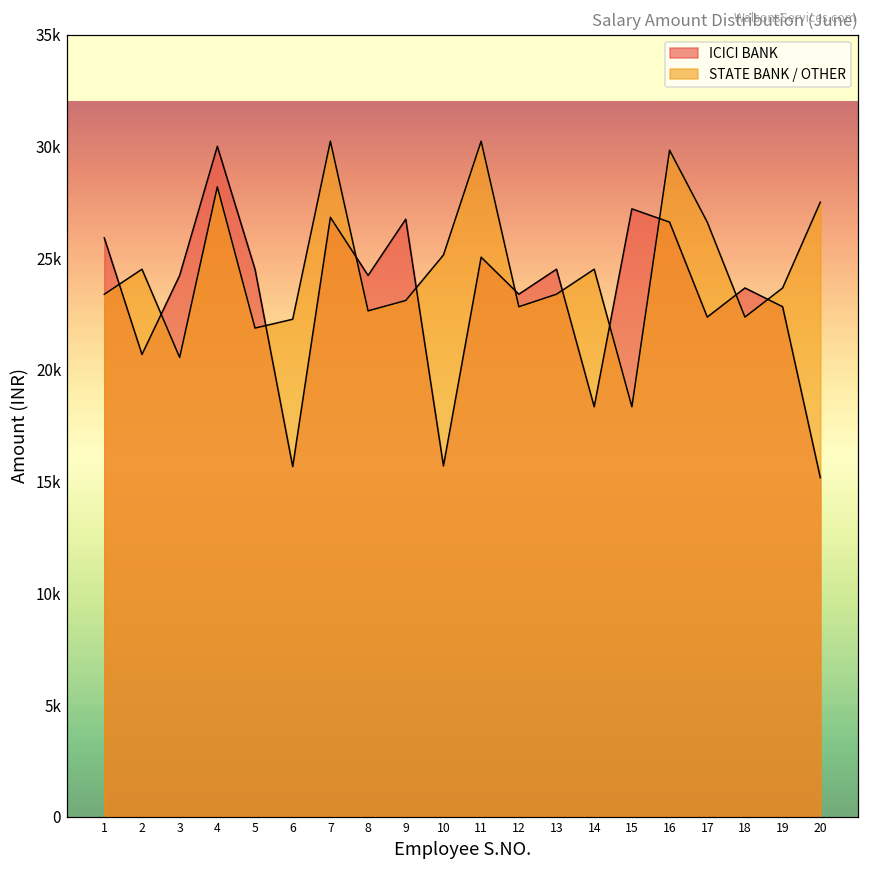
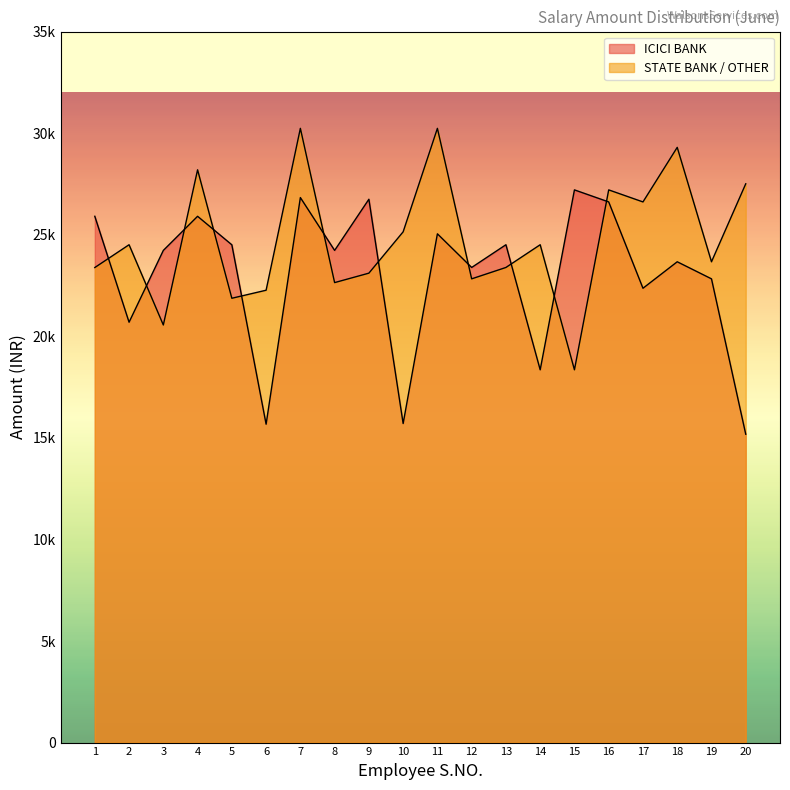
  {
    "ICICI BANK": {
      "1": 25900,
      "2": 20700,
      "3": 24200,
-     "4": 30000,
+     "4": 25900,
      "5": 24500,
      "6": 15700,
      "7": 26800,
      "8": 24200,
      "9": 26700,
      "10": 15700,
      "11": 25000,
      "12": 23400,
      "13": 24500,
      "14": 18400,
      "15": 27200,
      "16": 26600,
      "17": 22400,
      "18": 23700,
      "19": 22800,
      "20": 15200
    },
    "STATE BANK / OTHER": {
      "1": 23400,
      "2": 24500,
      "3": 20600,
      "4": 28200,
      "5": 21900,
      "6": 22300,
      "7": 30200,
      "8": 22600,
      "9": 23100,
      "10": 25100,
      "11": 30200,
      "12": 22800,
      "13": 23400,
      "14": 24500,
      "15": 18400,
-     "16": 29800,
+     "16": 27200,
      "17": 26600,
-     "18": 22400,
+     "18": 29300,
      "19": 23700,
      "20": 27500
    }
  }
